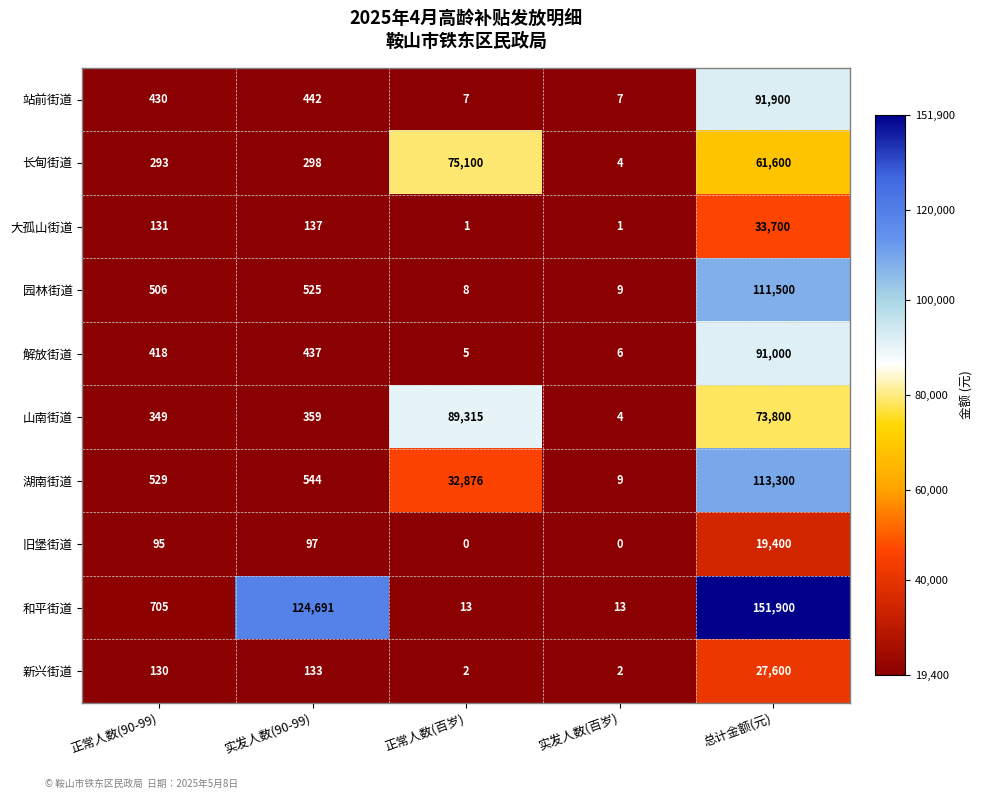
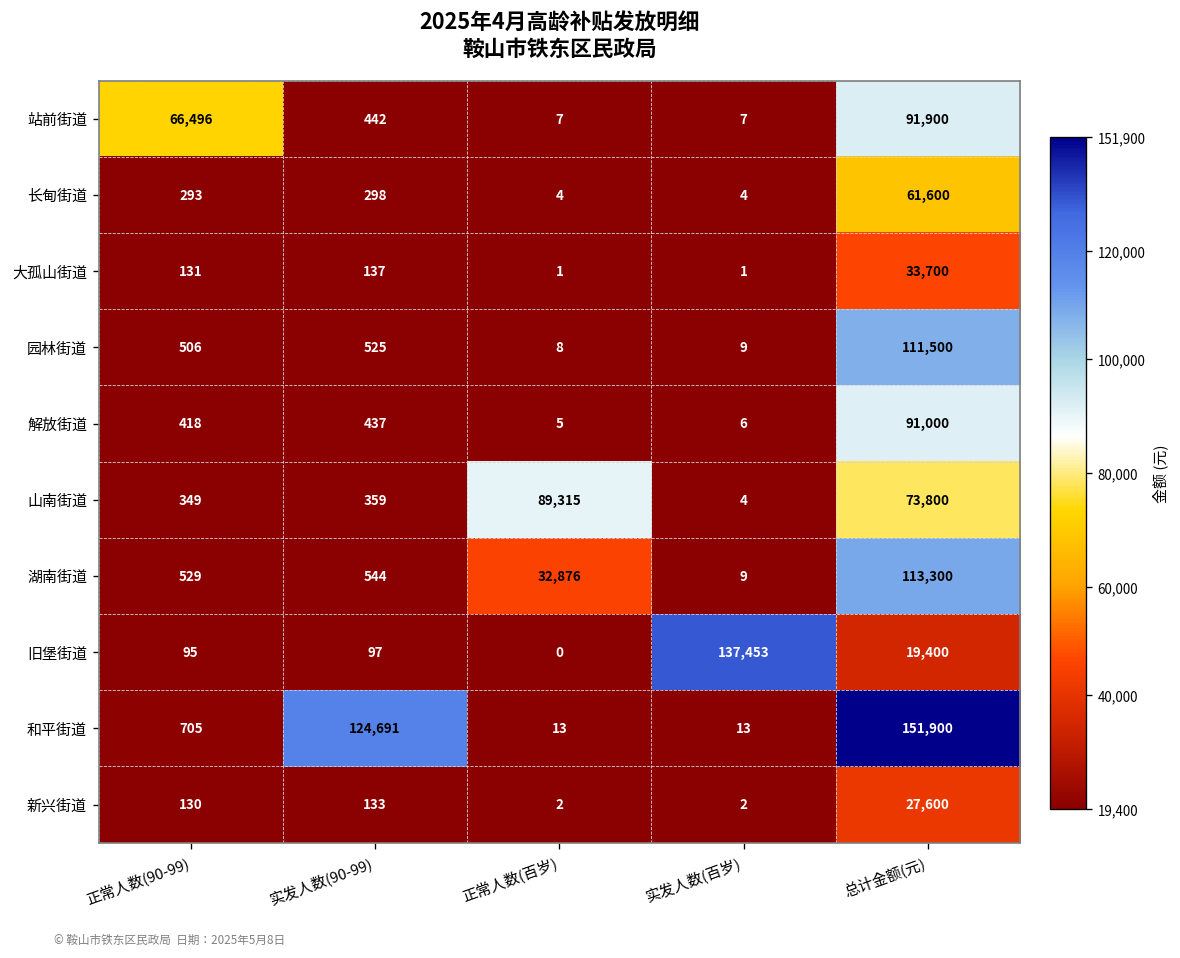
  {
    "站前街道": {
-     "正常人数(90-99)": "430",
+     "正常人数(90-99)": "66,496",
      "实发人数(90-99)": "442",
      "正常人数(百岁)": "7",
      "实发人数(百岁)": "7",
      "总计金额(元)": "91,900"
    },
    "长甸街道": {
      "正常人数(90-99)": "293",
      "实发人数(90-99)": "298",
-     "正常人数(百岁)": "75,100",
+     "正常人数(百岁)": "4",
      "实发人数(百岁)": "4",
      "总计金额(元)": "61,600"
    },
    "大孤山街道": {
      "正常人数(90-99)": "131",
      "实发人数(90-99)": "137",
      "正常人数(百岁)": "1",
      "实发人数(百岁)": "1",
      "总计金额(元)": "33,700"
    },
    "园林街道": {
      "正常人数(90-99)": "506",
      "实发人数(90-99)": "525",
      "正常人数(百岁)": "8",
      "实发人数(百岁)": "9",
      "总计金额(元)": "111,500"
    },
    "解放街道": {
      "正常人数(90-99)": "418",
      "实发人数(90-99)": "437",
      "正常人数(百岁)": "5",
      "实发人数(百岁)": "6",
      "总计金额(元)": "91,000"
    },
    "山南街道": {
      "正常人数(90-99)": "349",
      "实发人数(90-99)": "359",
      "正常人数(百岁)": "89,315",
      "实发人数(百岁)": "4",
      "总计金额(元)": "73,800"
    },
    "湖南街道": {
      "正常人数(90-99)": "529",
      "实发人数(90-99)": "544",
      "正常人数(百岁)": "32,876",
      "实发人数(百岁)": "9",
      "总计金额(元)": "113,300"
    },
    "旧堡街道": {
      "正常人数(90-99)": "95",
      "实发人数(90-99)": "97",
      "正常人数(百岁)": "0",
-     "实发人数(百岁)": "0",
+     "实发人数(百岁)": "137,453",
      "总计金额(元)": "19,400"
    },
    "和平街道": {
      "正常人数(90-99)": "705",
      "实发人数(90-99)": "124,691",
      "正常人数(百岁)": "13",
      "实发人数(百岁)": "13",
      "总计金额(元)": "151,900"
    },
    "新兴街道": {
      "正常人数(90-99)": "130",
      "实发人数(90-99)": "133",
      "正常人数(百岁)": "2",
      "实发人数(百岁)": "2",
      "总计金额(元)": "27,600"
    }
  }
